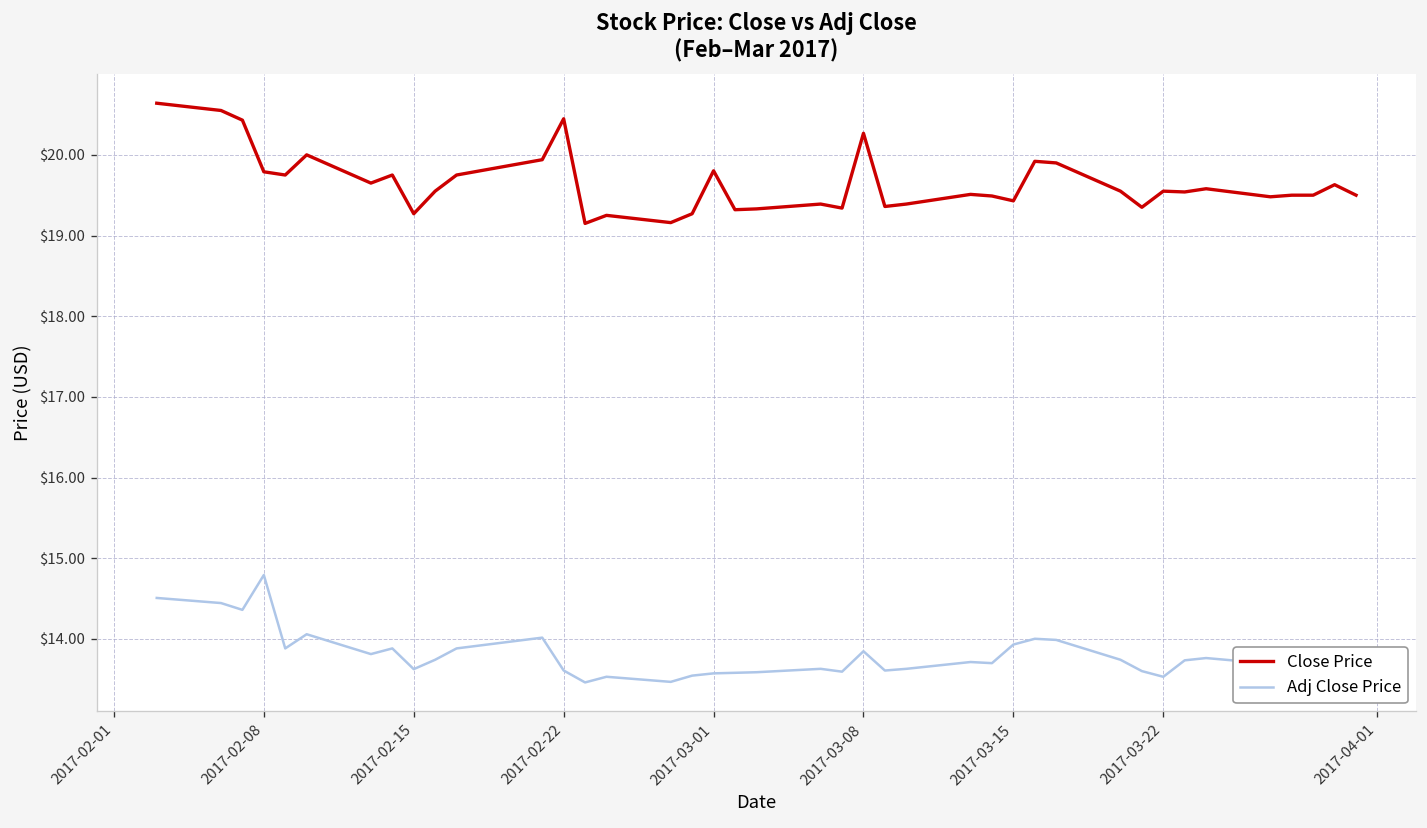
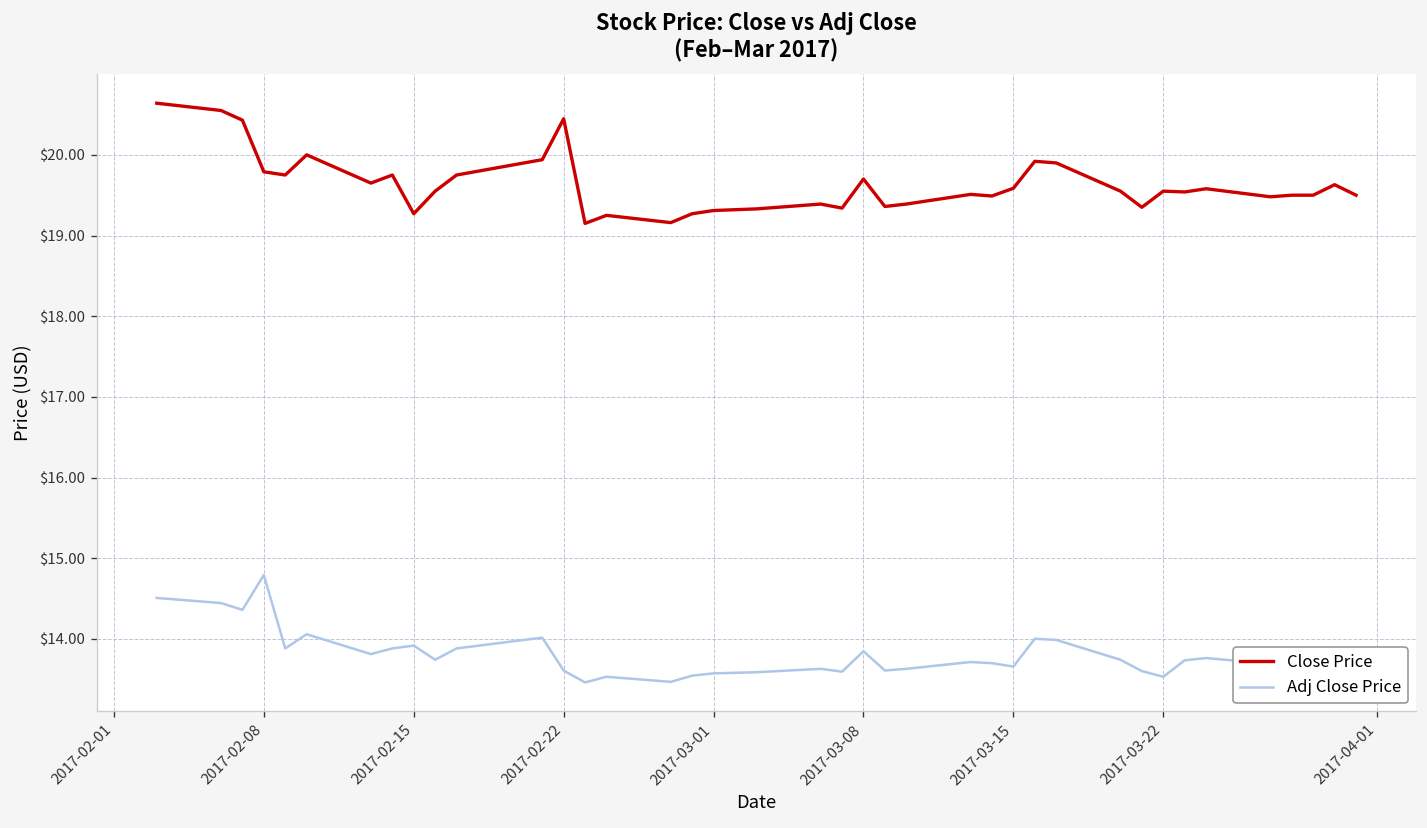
  {
    "Close Price": {
      "2017-02-08": "$19.8",
      "2017-02-15": "$19.3",
      "2017-02-22": "$20.4",
-     "2017-03-01": "$19.8",
-     "2017-03-08": "$20.3",
-     "2017-03-15": "$19.4",
+     "2017-03-01": "$19.3",
+     "2017-03-08": "$19.7",
+     "2017-03-15": "$19.6",
      "2017-03-22": "$19.5"
    },
    "Adj Close Price": {
      "2017-02-08": "$14.8",
-     "2017-02-15": "$13.6",
+     "2017-02-15": "$13.9",
      "2017-02-22": "$13.6",
      "2017-03-01": "$13.6",
      "2017-03-08": "$13.8",
-     "2017-03-15": "$13.9",
+     "2017-03-15": "$13.7",
      "2017-03-22": "$13.5"
    }
  }
